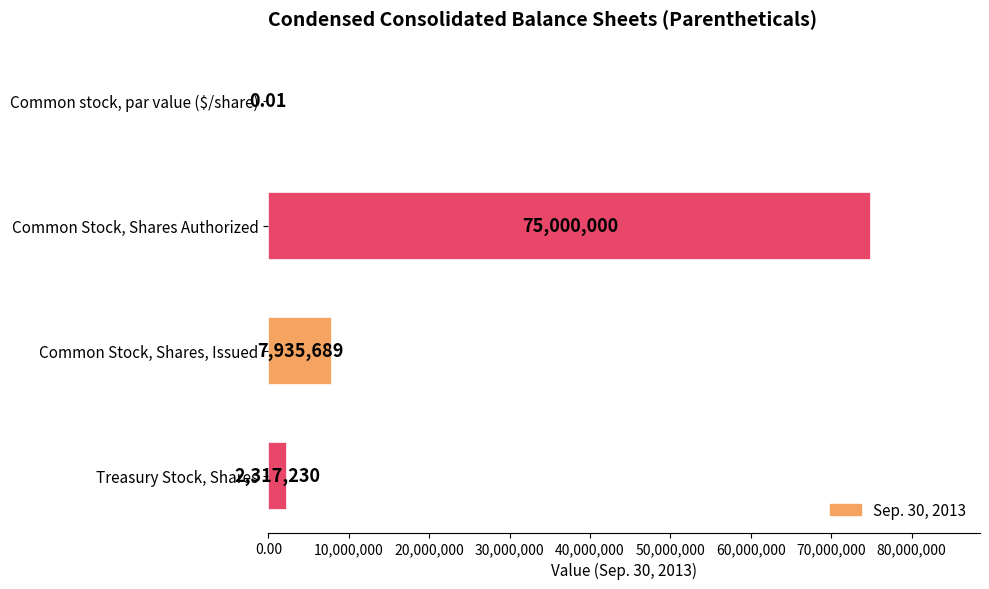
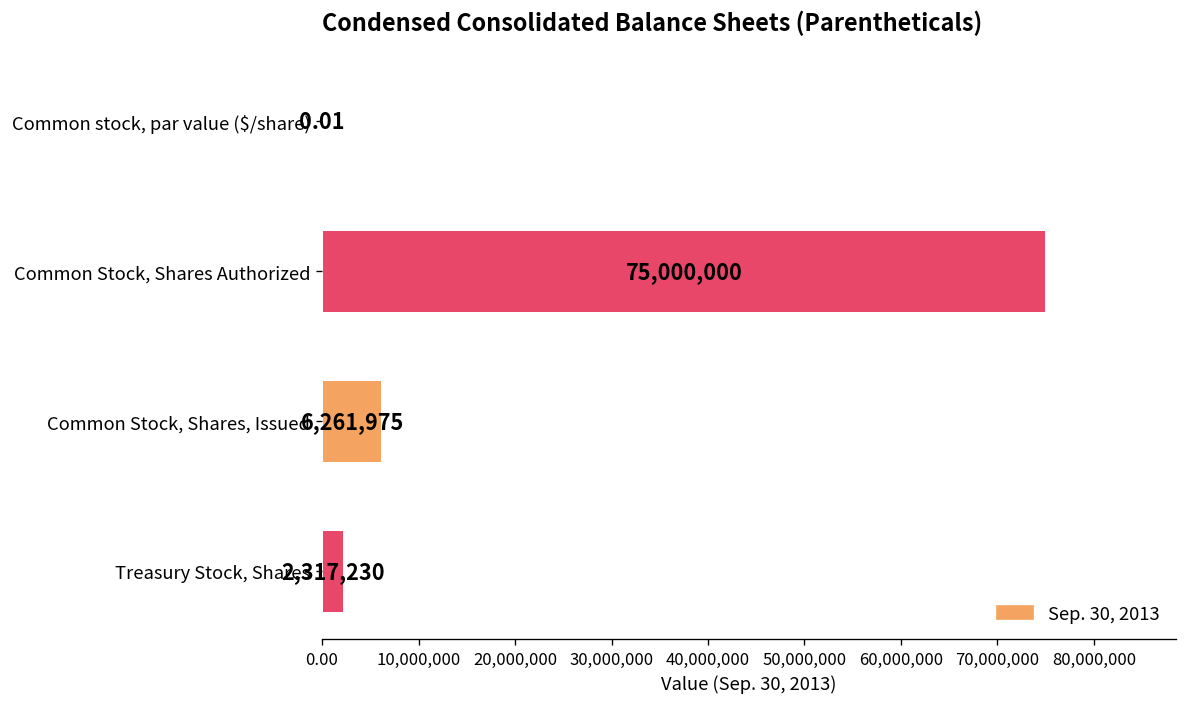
  {
    "Common stock, par value ($/share)": "0.01",
    "Common Stock, Shares Authorized": "75,000,000",
-   "Common Stock, Shares, Issued": "7,935,689",
+   "Common Stock, Shares, Issued": "6,261,975",
    "Treasury Stock, Shares": "2,317,230"
  }
